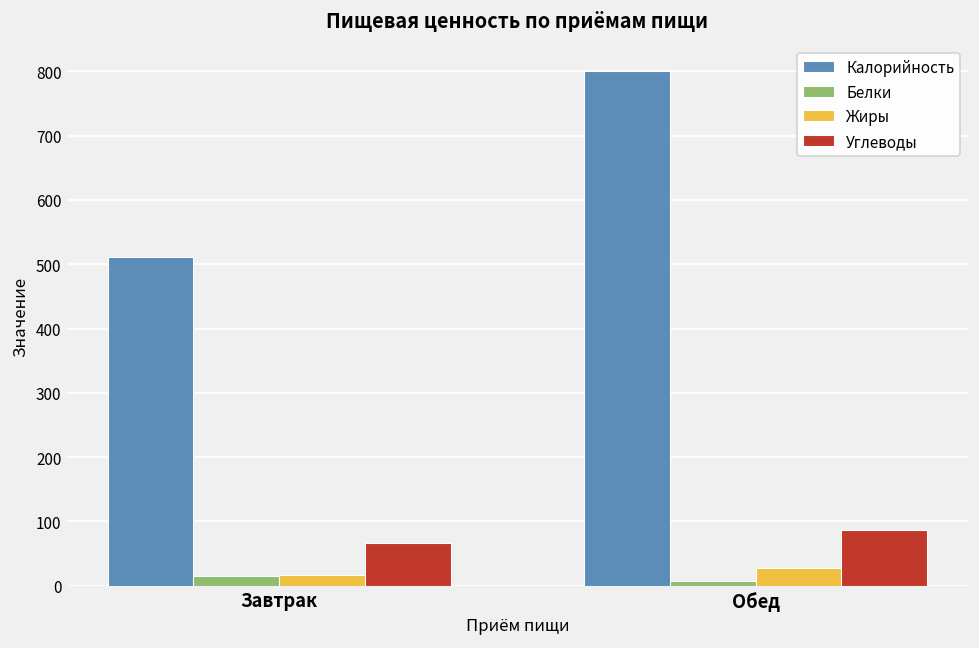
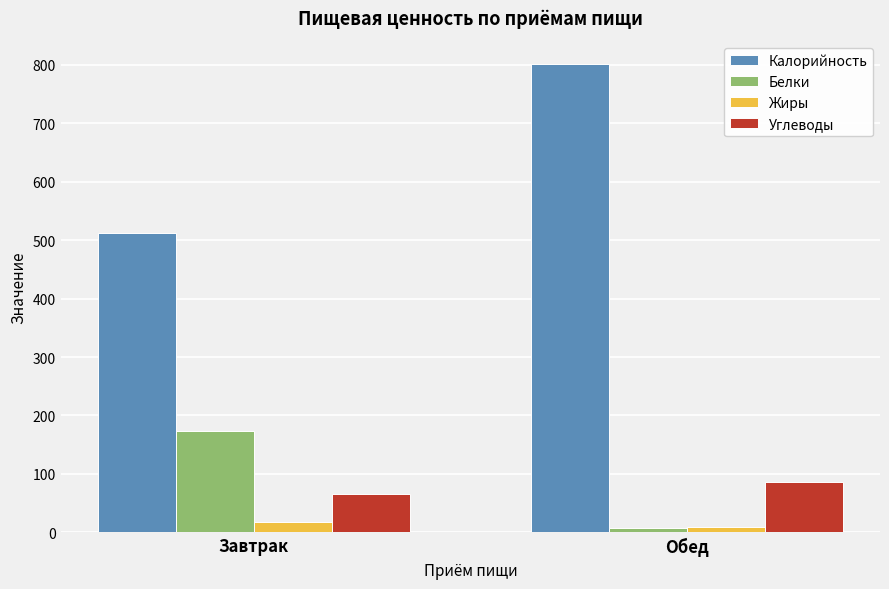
  {
    "Калорийность": {
      "Завтрак": 510,
      "Обед": 800
    },
    "Белки": {
-     "Завтрак": 20,
+     "Завтрак": 170,
      "Обед": 10
    },
    "Жиры": {
      "Завтрак": 20,
-     "Обед": 30
+     "Обед": 10
    },
    "Углеводы": {
      "Завтрак": 70,
      "Обед": 90
    }
  }
